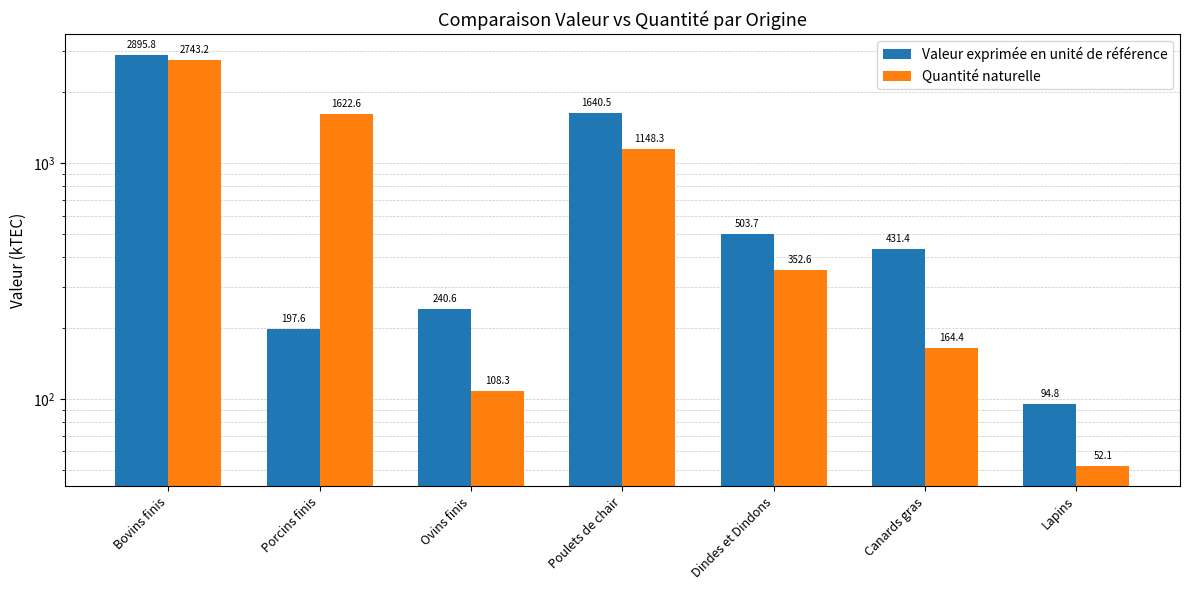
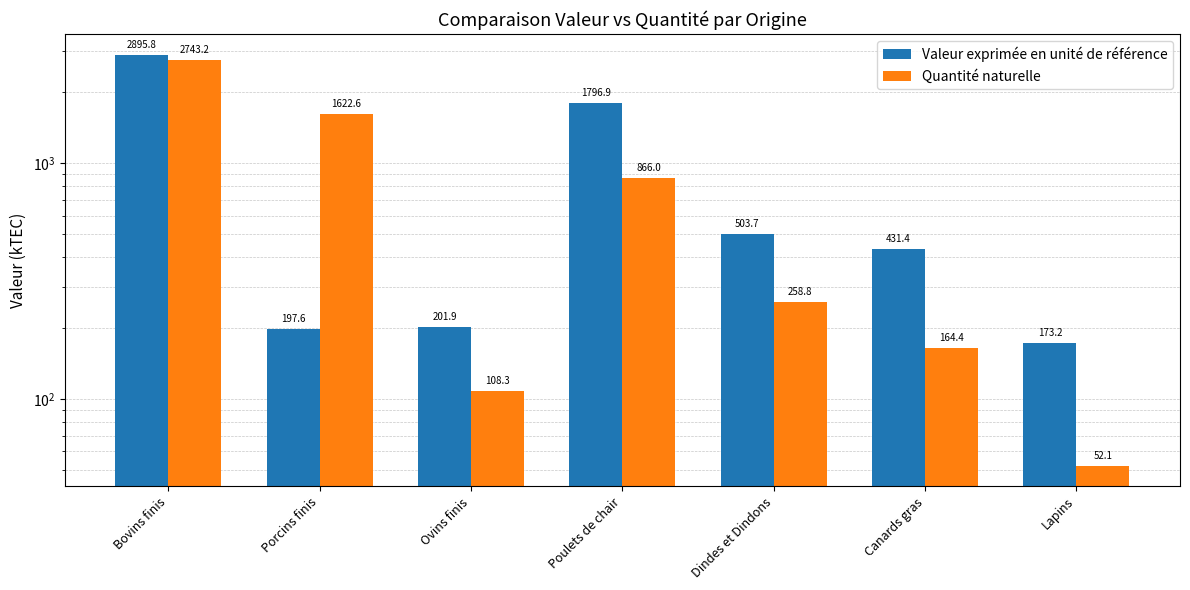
  {
    "Valeur exprimée en unité de référence": {
      "Bovins finis": 2895.8,
      "Porcins finis": 197.6,
-     "Ovins finis": 240.6,
-     "Poulets de chair": 1640.5,
+     "Ovins finis": 201.9,
+     "Poulets de chair": 1796.9,
      "Dindes et Dindons": 503.7,
      "Canards gras": 431.4,
-     "Lapins": 94.8
+     "Lapins": 173.2
    },
    "Quantité naturelle": {
      "Bovins finis": 2743.2,
      "Porcins finis": 1622.6,
      "Ovins finis": 108.3,
-     "Poulets de chair": 1148.3,
-     "Dindes et Dindons": 352.6,
+     "Poulets de chair": 866.0,
+     "Dindes et Dindons": 258.8,
      "Canards gras": 164.4,
      "Lapins": 52.1
    }
  }
